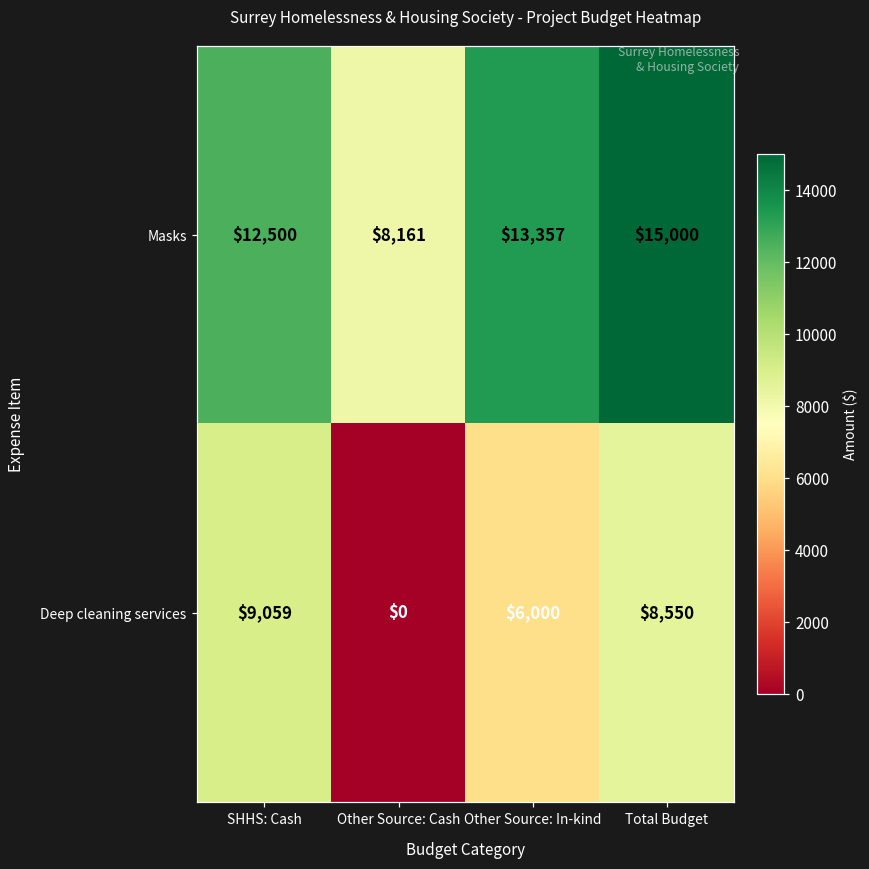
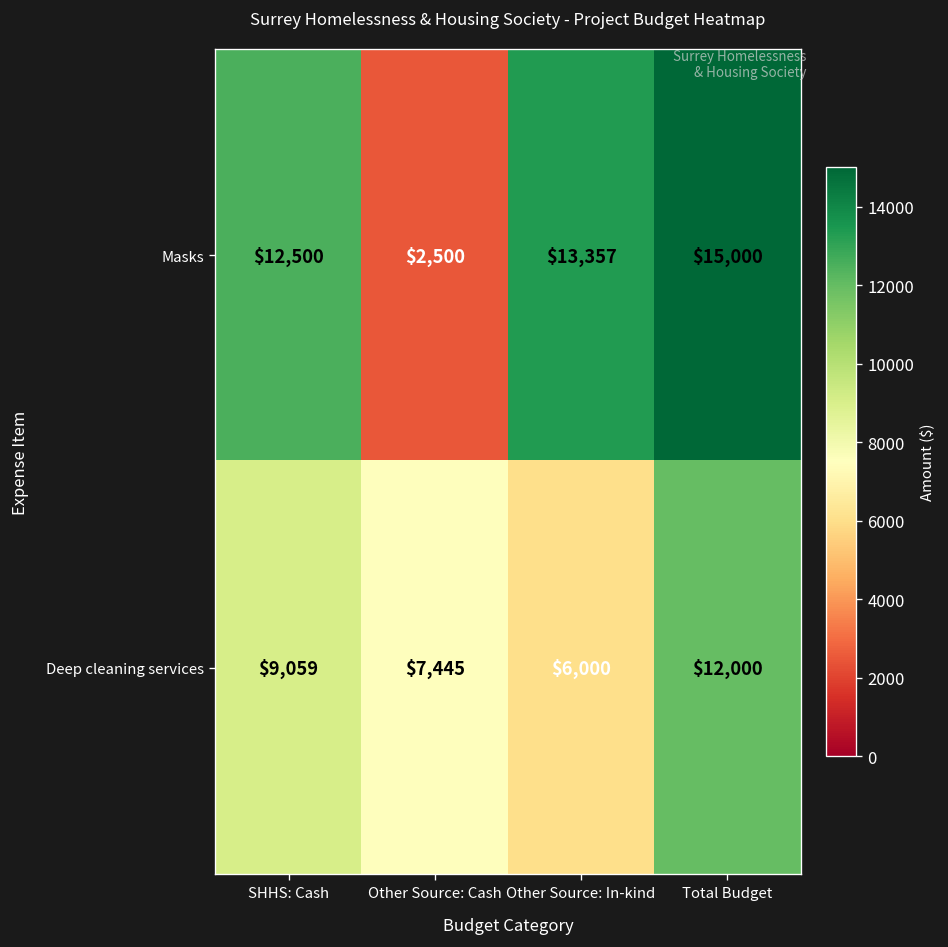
  {
    "Masks": {
      "SHHS: Cash": "$12,500",
-     "Other Source: Cash": "$8,161",
+     "Other Source: Cash": "$2,500",
      "Other Source: In-kind": "$13,357"
    },
    "Deep cleaning services": {
      "SHHS: Cash": "$9,059",
-     "Other Source: Cash": "$0",
+     "Other Source: Cash": "$7,445",
      "Other Source: In-kind": "$6,000",
-     "Total Budget": "$8,550"
+     "Total Budget": "$12,000"
    }
  }
